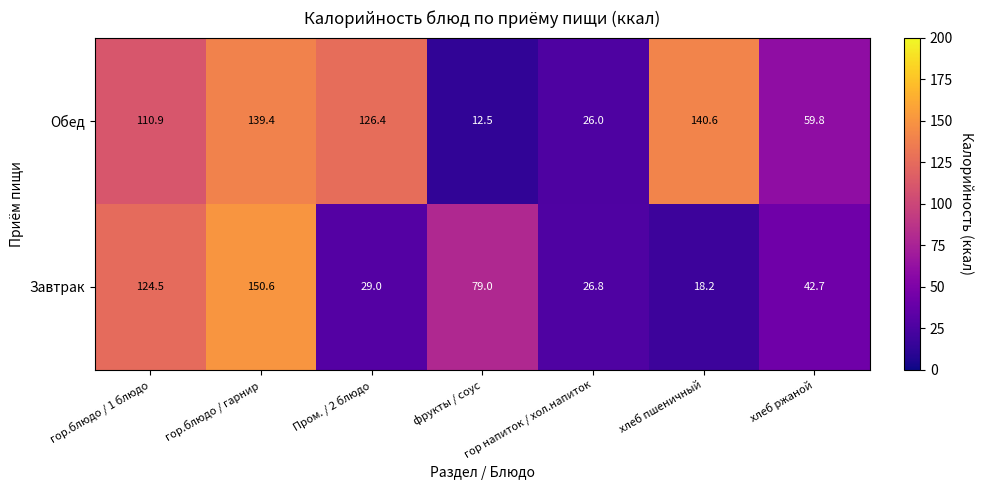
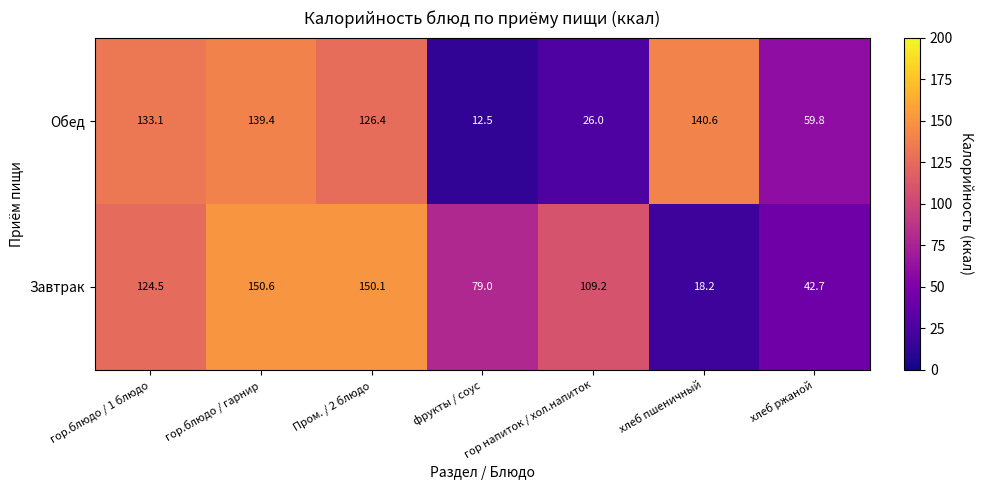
  {
    "Обед": {
-     "гор.блюдо / 1 блюдо": 110.9,
+     "гор.блюдо / 1 блюдо": 133.1,
      "гор.блюдо / гарнир": 139.4,
      "Пром. / 2 блюдо": 126.4,
      "фрукты / соус": 12.5,
      "гор напиток / хол.напиток": 26.0,
      "хлеб пшеничный": 140.6,
      "хлеб ржаной": 59.8
    },
    "Завтрак": {
      "гор.блюдо / 1 блюдо": 124.5,
      "гор.блюдо / гарнир": 150.6,
-     "Пром. / 2 блюдо": 29.0,
+     "Пром. / 2 блюдо": 150.1,
      "фрукты / соус": 79.0,
-     "гор напиток / хол.напиток": 26.8,
+     "гор напиток / хол.напиток": 109.2,
      "хлеб пшеничный": 18.2,
      "хлеб ржаной": 42.7
    }
  }
